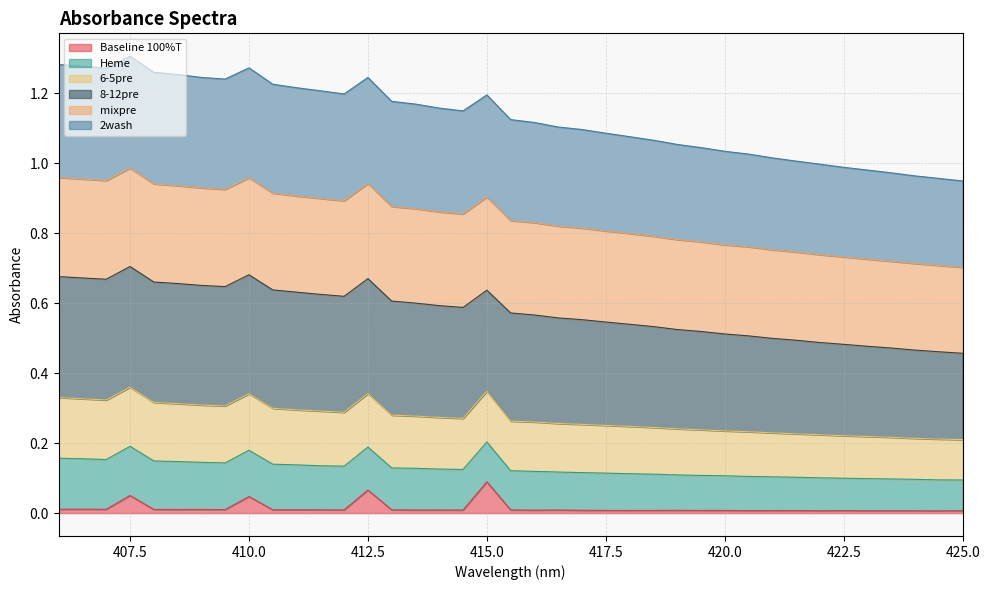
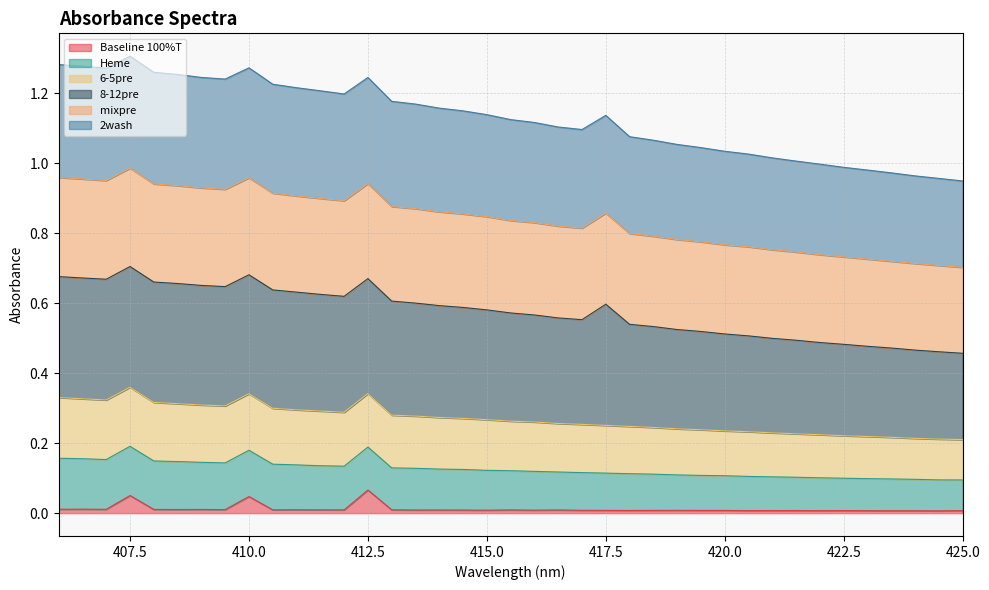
  {
    "Baseline 100%T": {
      "407.5": 0.05,
      "410.0": 0.05,
      "412.5": 0.07,
-     "415.0": 0.09,
+     "415.0": 0.01,
      "417.5": 0.01,
      "420.0": 0.01,
      "422.5": 0.01,
      "425.0": 0.01
    },
    "8-12pre": {
      "407.5": 0.34,
      "410.0": 0.34,
      "412.5": 0.33,
-     "415.0": 0.29,
-     "417.5": 0.30,
+     "415.0": 0.31,
+     "417.5": 0.35,
      "420.0": 0.28,
      "422.5": 0.26,
      "425.0": 0.25
    }
  }
